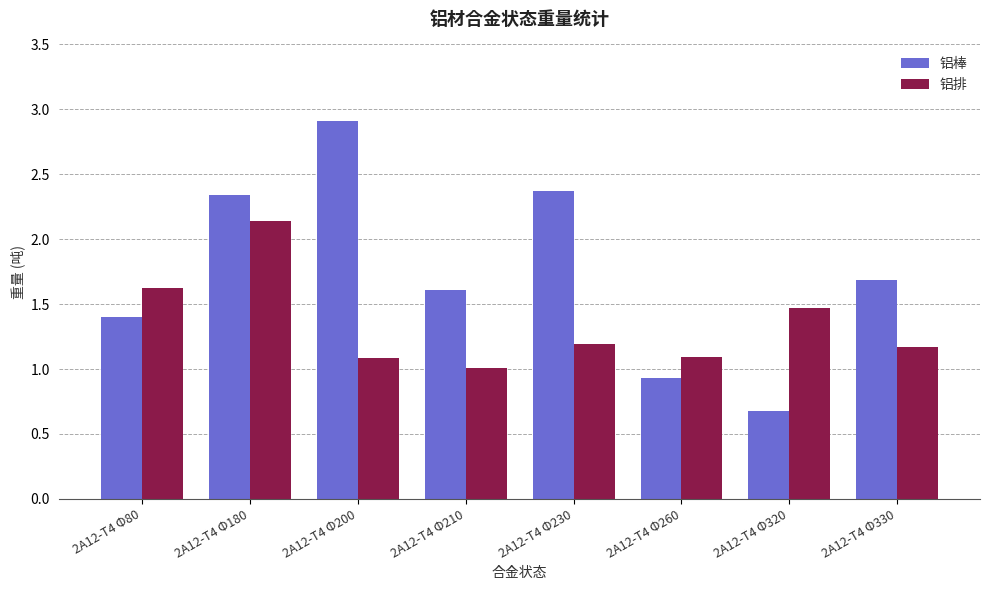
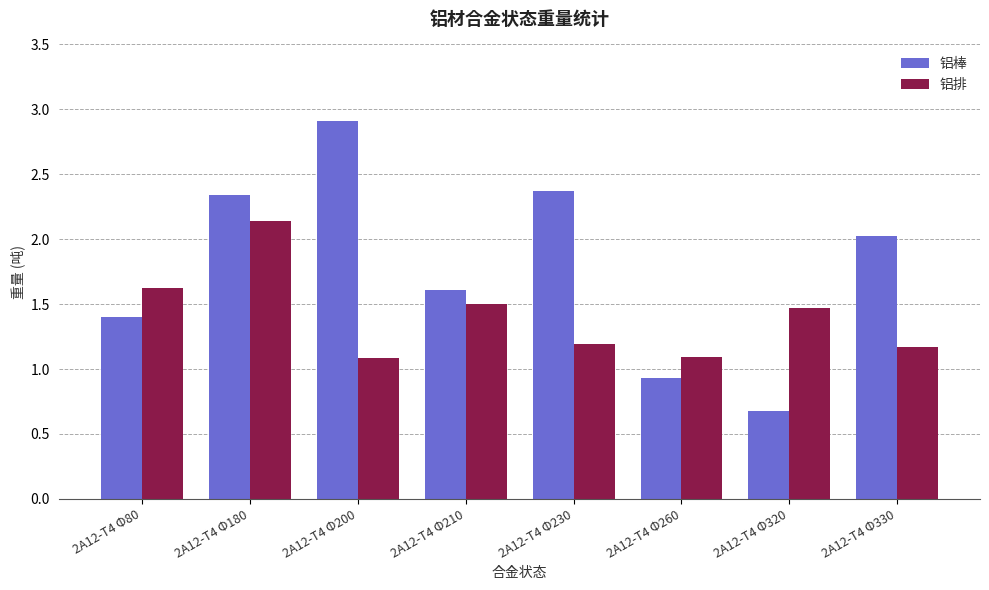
  {
    "铝棒": {
      "2A12-T4 Φ80": 1.40,
      "2A12-T4 Φ180": 2.34,
      "2A12-T4 Φ200": 2.91,
      "2A12-T4 Φ210": 1.61,
      "2A12-T4 Φ230": 2.37,
      "2A12-T4 Φ260": 0.93,
      "2A12-T4 Φ320": 0.68,
-     "2A12-T4 Φ330": 1.68
+     "2A12-T4 Φ330": 2.02
    },
    "铝排": {
      "2A12-T4 Φ80": 1.62,
      "2A12-T4 Φ180": 2.14,
      "2A12-T4 Φ200": 1.09,
-     "2A12-T4 Φ210": 1.01,
+     "2A12-T4 Φ210": 1.50,
      "2A12-T4 Φ230": 1.20,
      "2A12-T4 Φ260": 1.09,
      "2A12-T4 Φ320": 1.47,
      "2A12-T4 Φ330": 1.17
    }
  }
